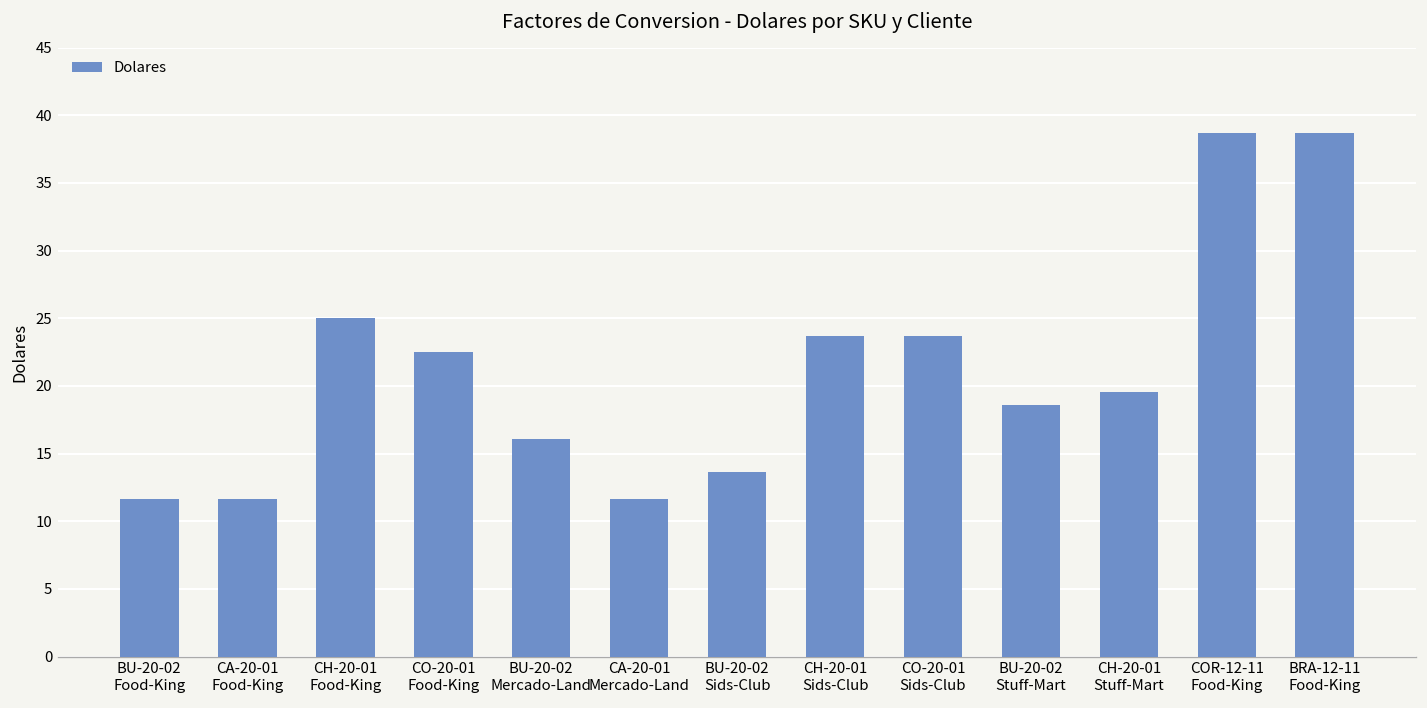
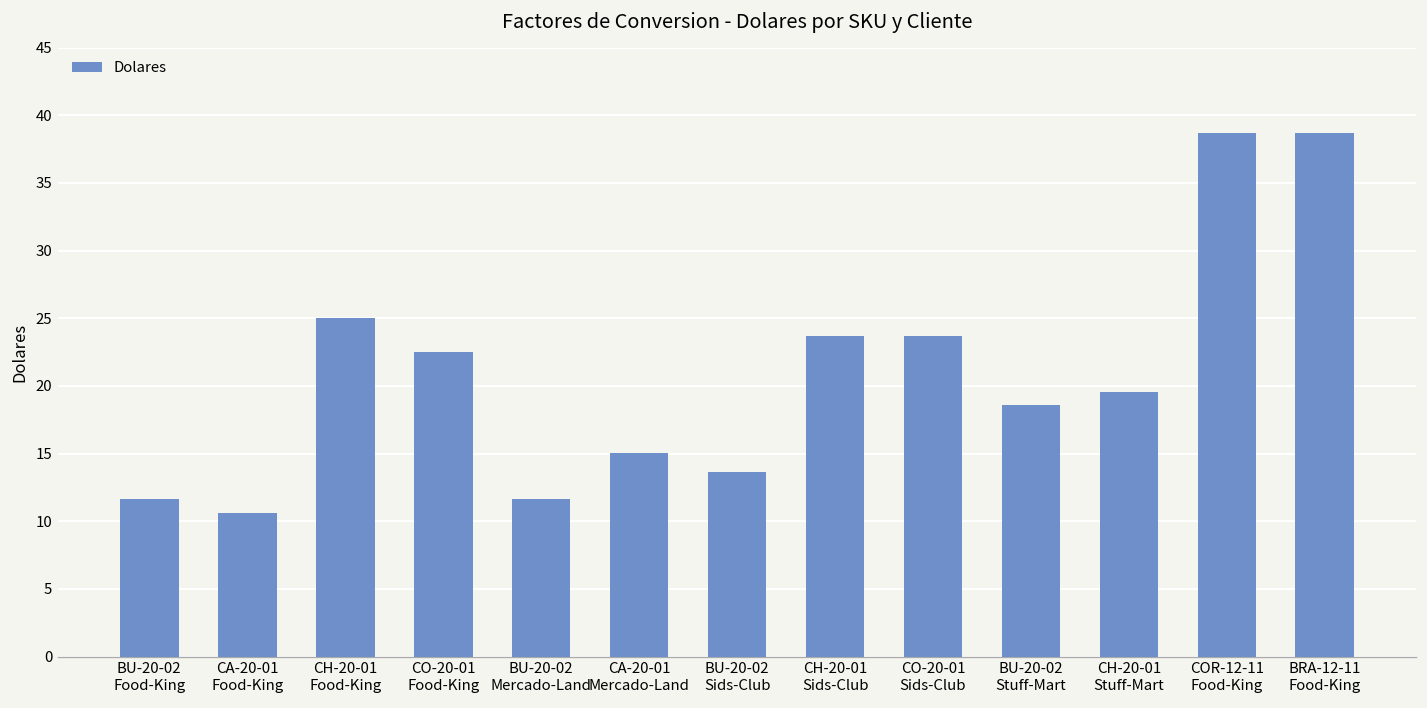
  {
    "BU-20-02 Food-King": 11.6,
-   "CA-20-01 Food-King": 11.6,
+   "CA-20-01 Food-King": 10.6,
    "CH-20-01 Food-King": 25.0,
    "CO-20-01 Food-King": 22.5,
-   "BU-20-02 Mercado-Land": 16.1,
-   "CA-20-01 Mercado-Land": 11.6,
+   "BU-20-02 Mercado-Land": 11.6,
+   "CA-20-01 Mercado-Land": 15.0,
    "BU-20-02 Sids-Club": 13.7,
    "CH-20-01 Sids-Club": 23.7,
    "CO-20-01 Sids-Club": 23.7,
    "BU-20-02 Stuff-Mart": 18.6,
    "CH-20-01 Stuff-Mart": 19.5,
    "COR-12-11 Food-King": 38.7,
    "BRA-12-11 Food-King": 38.7
  }
